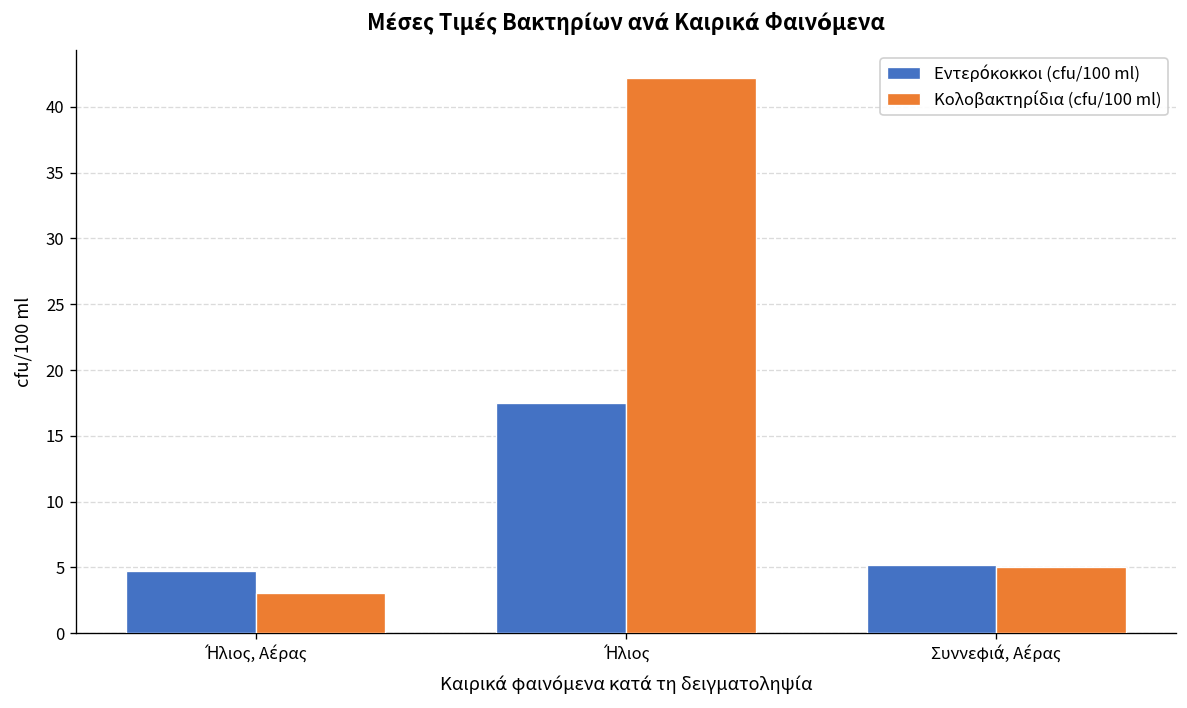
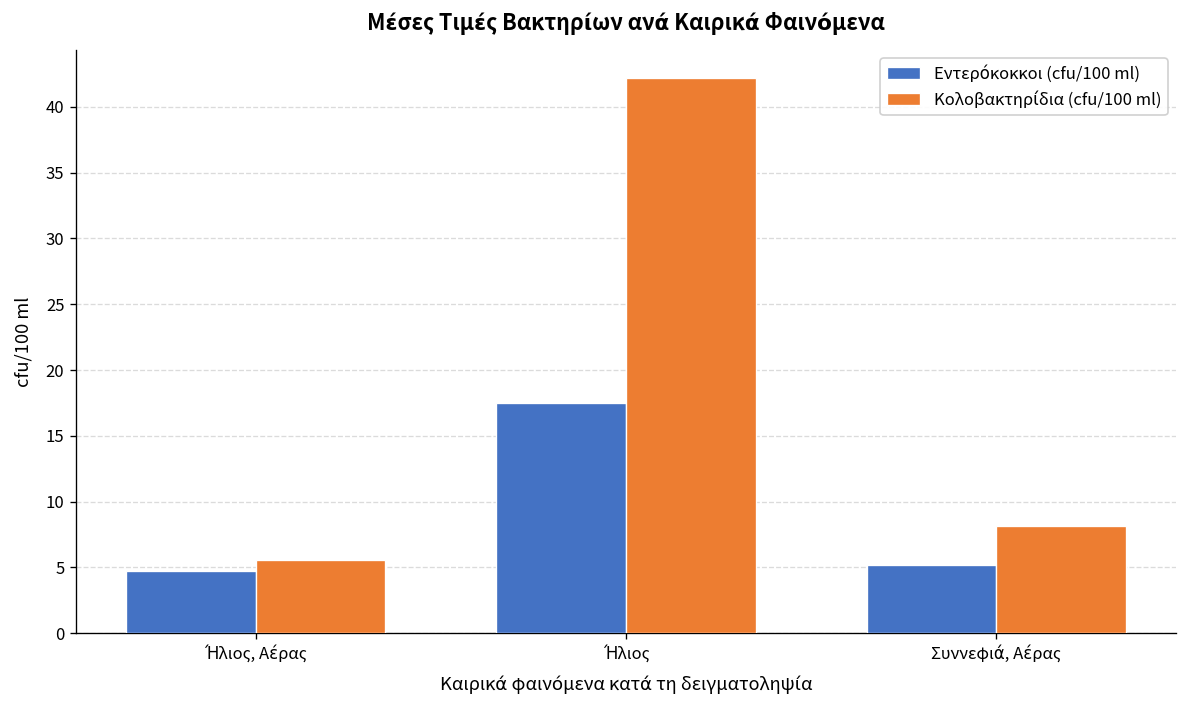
  {
    "Εντερόκοκκοι (cfu/100 ml)": {
      "Ήλιος, Αέρας": 4.7,
      "Ήλιος": 17.5,
      "Συννεφιά, Αέρας": 5.2
    },
    "Κολοβακτηρίδια (cfu/100 ml)": {
-     "Ήλιος, Αέρας": 3.1,
+     "Ήλιος, Αέρας": 5.6,
      "Ήλιος": 42.2,
-     "Συννεφιά, Αέρας": 5.0
+     "Συννεφιά, Αέρας": 8.1
    }
  }
